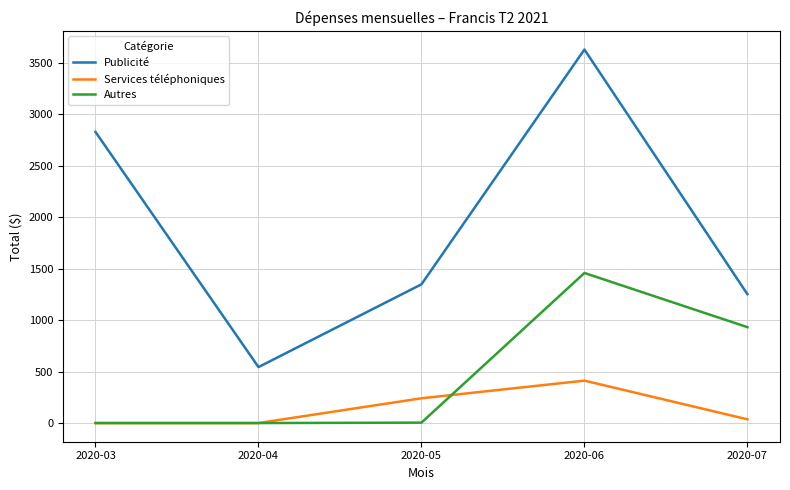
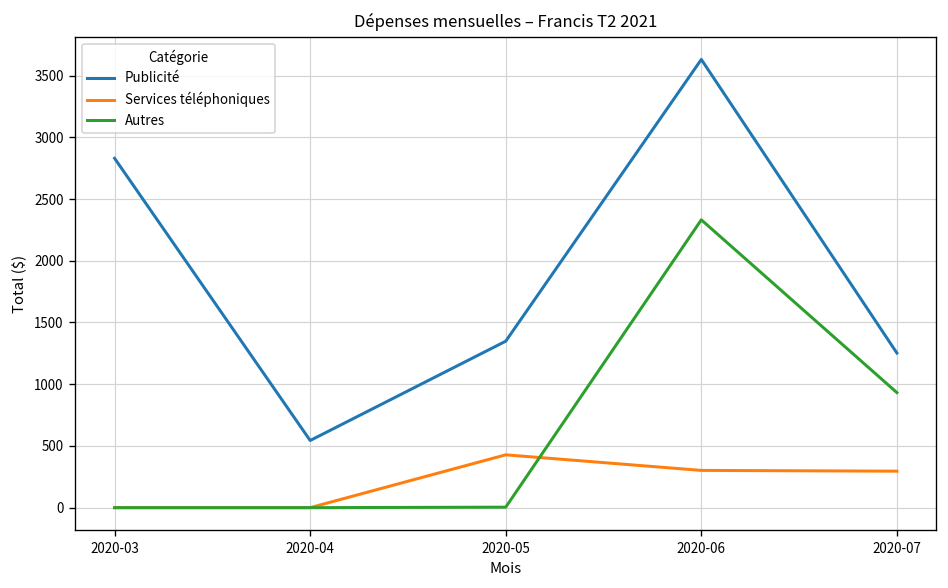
  {
    "Publicité": {
      "2020-03": 2830,
      "2020-04": 540,
      "2020-05": 1350,
      "2020-06": 3630,
      "2020-07": 1250
    },
    "Services téléphoniques": {
-     "2020-05": 240,
-     "2020-06": 410,
-     "2020-07": 40
+     "2020-05": 430,
+     "2020-06": 300,
+     "2020-07": 300
    },
    "Autres": {
      "2020-05": 0,
-     "2020-06": 1460,
+     "2020-06": 2330,
      "2020-07": 930
    }
  }
